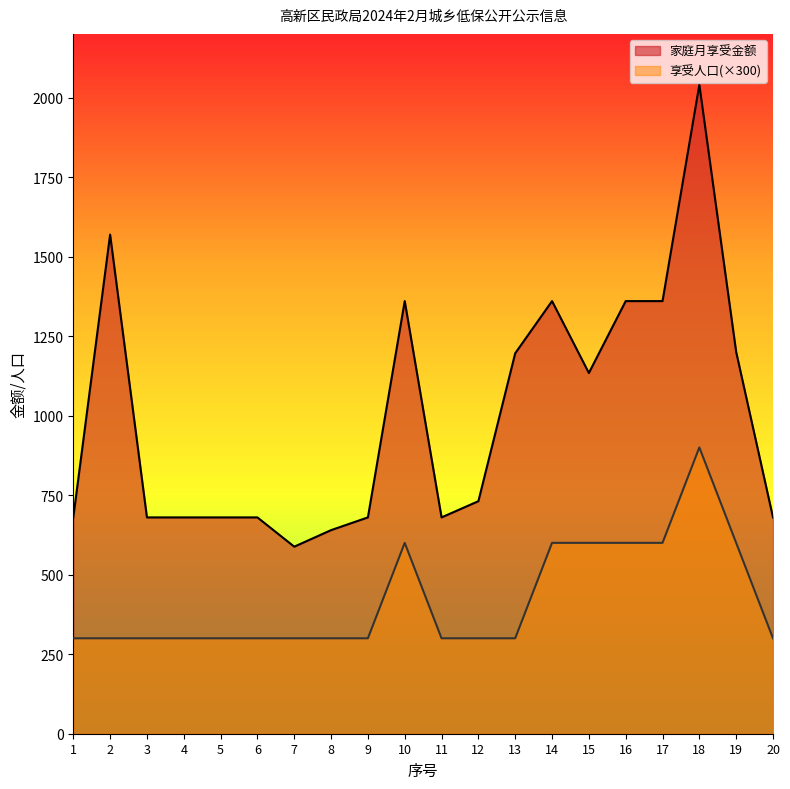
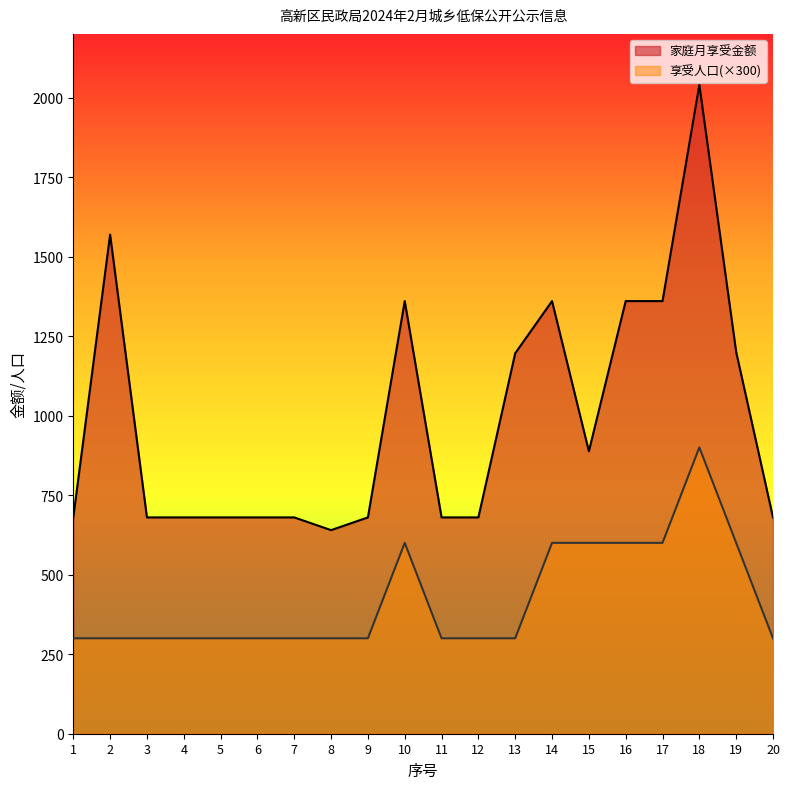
  {
    "家庭月享受金额": {
      "1": 680,
      "2": 1570,
      "3": 680,
      "4": 680,
      "5": 680,
      "6": 680,
-     "7": 590,
+     "7": 680,
      "8": 640,
      "9": 680,
      "10": 1360,
      "11": 680,
-     "12": 730,
+     "12": 680,
      "13": 1200,
      "14": 1360,
-     "15": 1130,
+     "15": 890,
      "16": 1360,
      "17": 1360,
      "18": 2040,
      "19": 1200,
      "20": 680
    },
    "享受人口(×300)": {
      "1": 300,
      "2": 300,
      "3": 300,
      "4": 300,
      "5": 300,
      "6": 300,
      "7": 300,
      "8": 300,
      "9": 300,
      "10": 600,
      "11": 300,
      "12": 300,
      "13": 300,
      "14": 600,
      "15": 600,
      "16": 600,
      "17": 600,
      "18": 900,
      "19": 600,
      "20": 300
    }
  }
